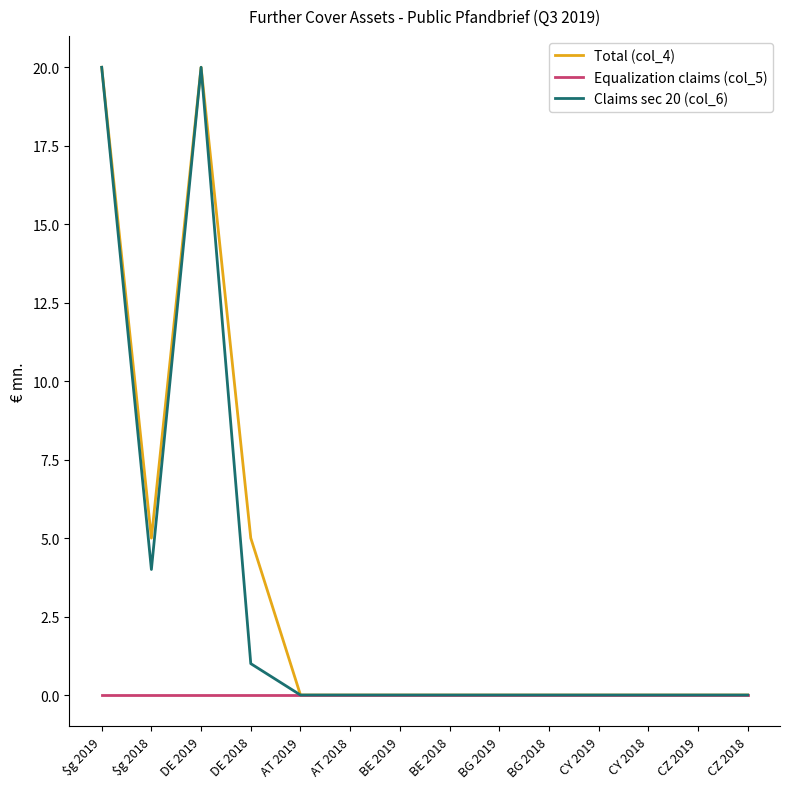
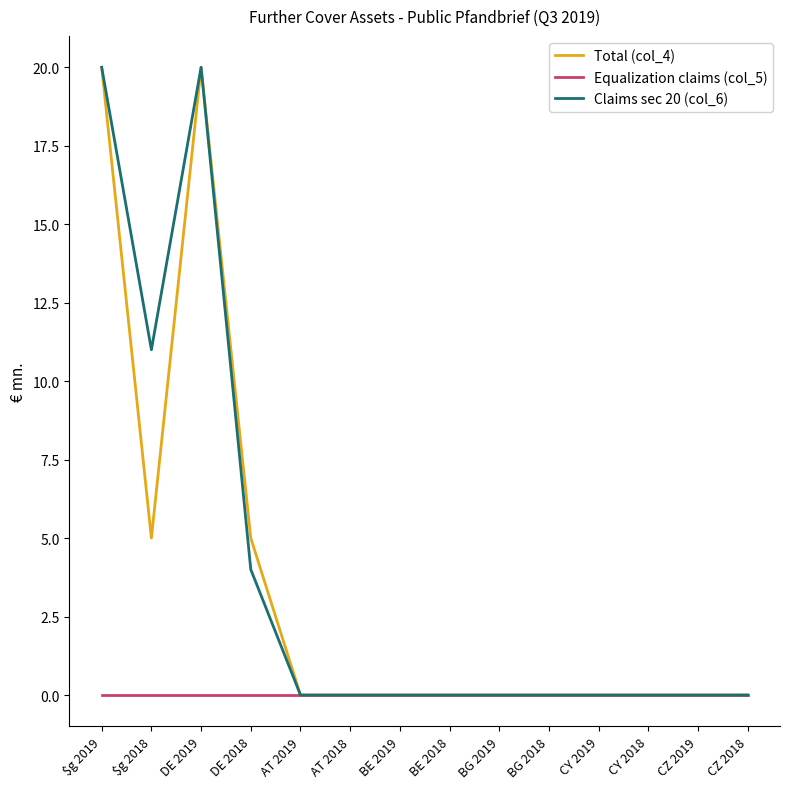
  {
    "Total (col_4)": {
      "$g 2018": 5,
      "DE 2018": 5
    },
    "Equalization claims (col_5)": {
      "$g 2019": 0,
      "$g 2018": 0,
      "DE 2019": 0,
      "DE 2018": 0
    },
    "Claims sec 20 (col_6)": {
-     "$g 2018": 4,
-     "DE 2018": 1
+     "$g 2018": 11,
+     "DE 2018": 4
    }
  }
